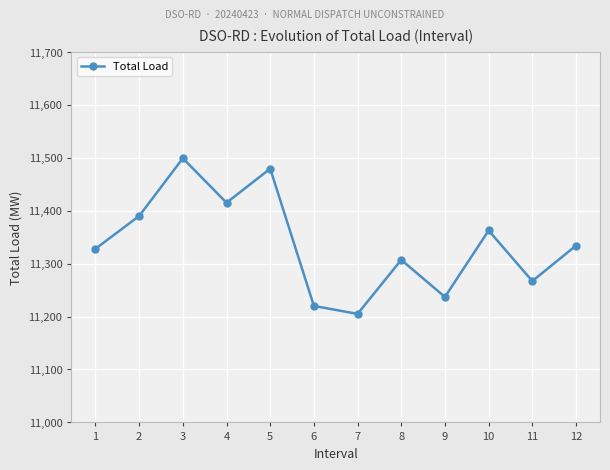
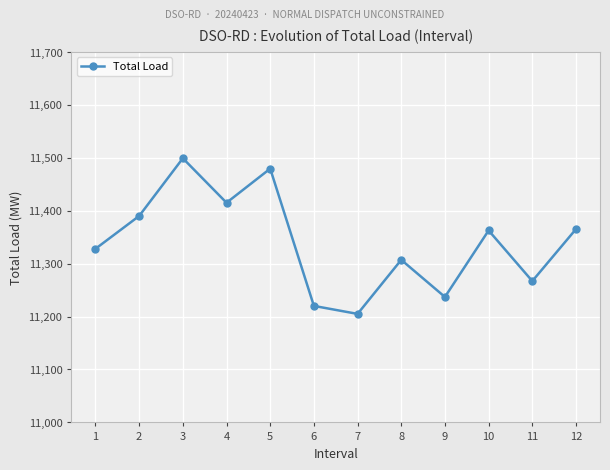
  {
    "1": "11,330",
    "2": "11,390",
    "3": "11,500",
    "4": "11,420",
    "5": "11,480",
    "6": "11,220",
    "7": "11,210",
    "8": "11,310",
    "9": "11,240",
    "10": "11,360",
    "11": "11,270",
-   "12": "11,330"
+   "12": "11,370"
  }
